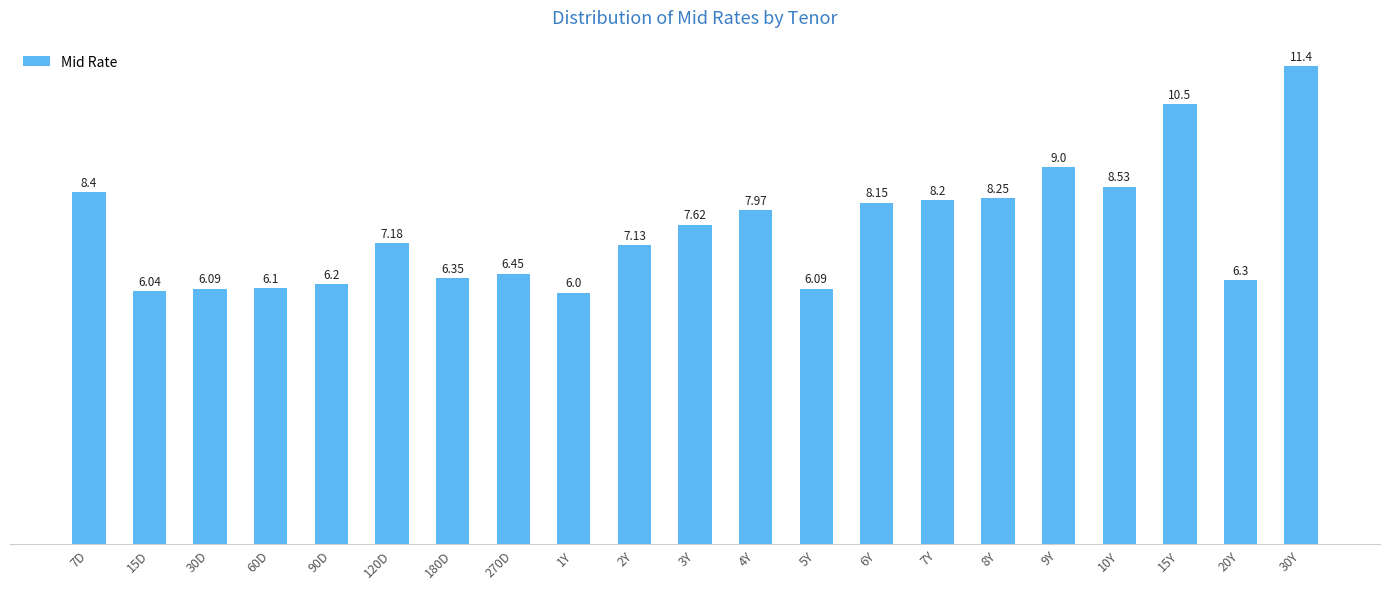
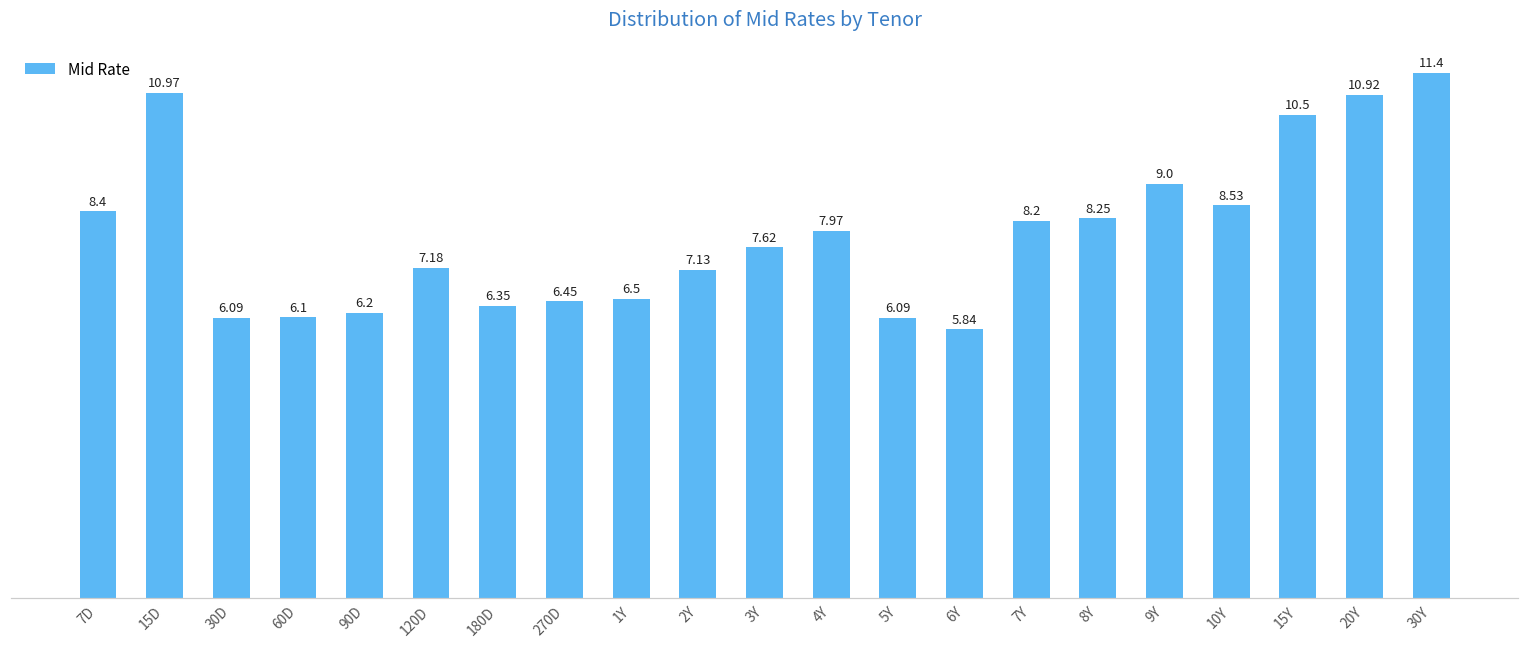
  {
    "7D": 8.4,
-   "15D": 6.04,
+   "15D": 10.97,
    "30D": 6.09,
    "60D": 6.1,
    "90D": 6.2,
    "120D": 7.18,
    "180D": 6.35,
    "270D": 6.45,
-   "1Y": 6.0,
+   "1Y": 6.5,
    "2Y": 7.13,
    "3Y": 7.62,
    "4Y": 7.97,
    "5Y": 6.09,
-   "6Y": 8.15,
+   "6Y": 5.84,
    "7Y": 8.2,
    "8Y": 8.25,
    "9Y": 9.0,
    "10Y": 8.53,
    "15Y": 10.5,
-   "20Y": 6.3,
+   "20Y": 10.92,
    "30Y": 11.4
  }
